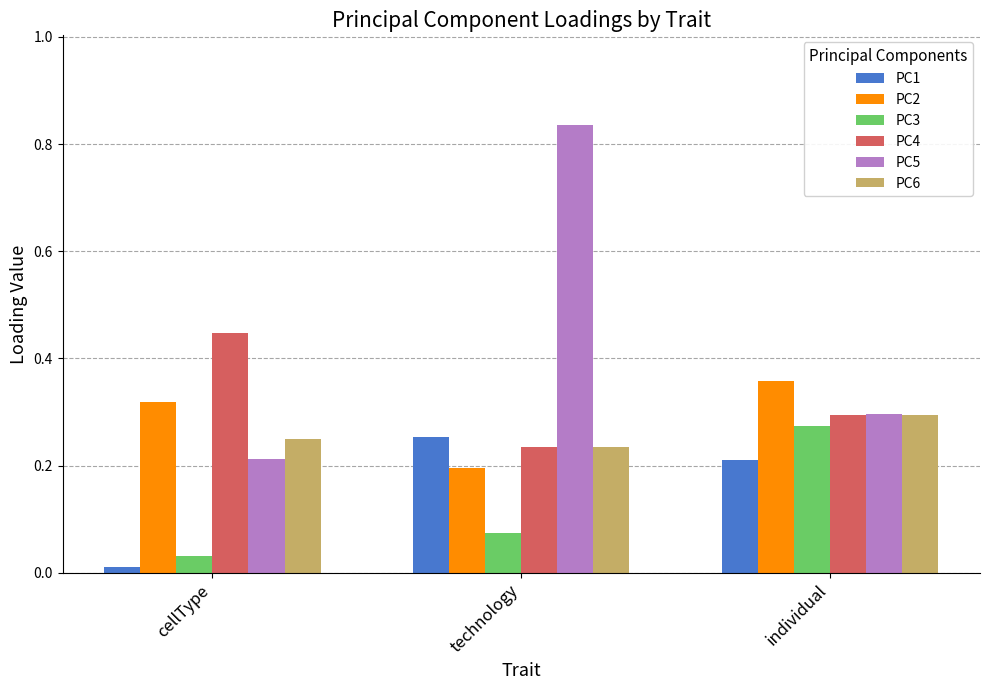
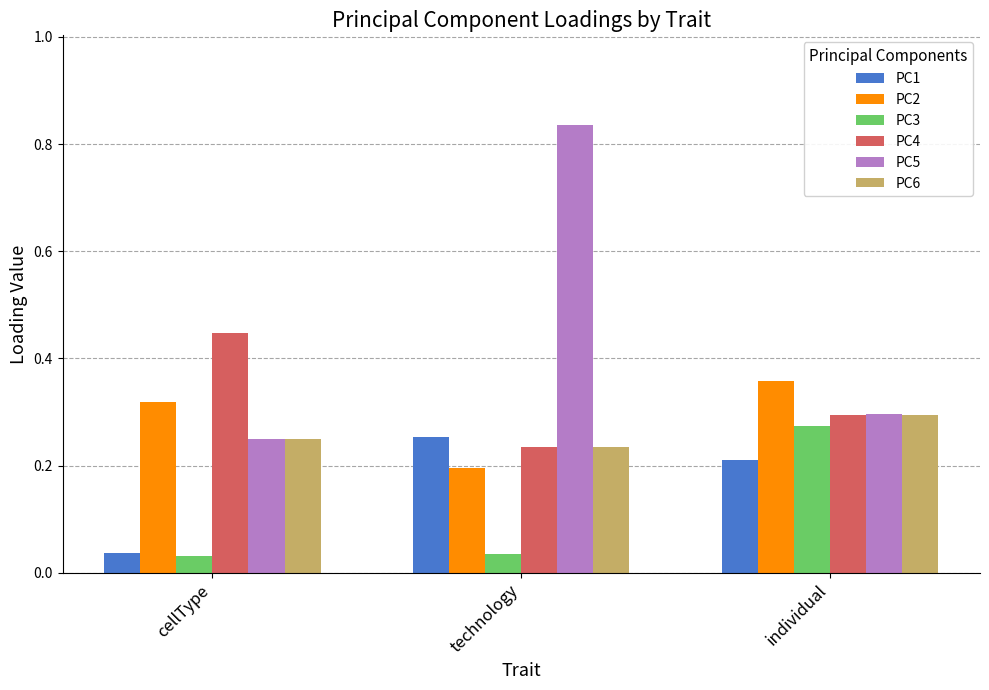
  {
    "PC1": {
-     "cellType": 0.01,
+     "cellType": 0.04,
      "technology": 0.25,
      "individual": 0.21
    },
    "PC2": {
      "cellType": 0.32,
      "technology": 0.20,
      "individual": 0.36
    },
    "PC3": {
      "cellType": 0.03,
-     "technology": 0.07,
+     "technology": 0.03,
      "individual": 0.27
    },
    "PC4": {
      "cellType": 0.45,
      "technology": 0.23,
      "individual": 0.29
    },
    "PC5": {
-     "cellType": 0.21,
+     "cellType": 0.25,
      "technology": 0.84,
      "individual": 0.30
    },
    "PC6": {
      "cellType": 0.25,
      "technology": 0.23,
      "individual": 0.29
    }
  }
